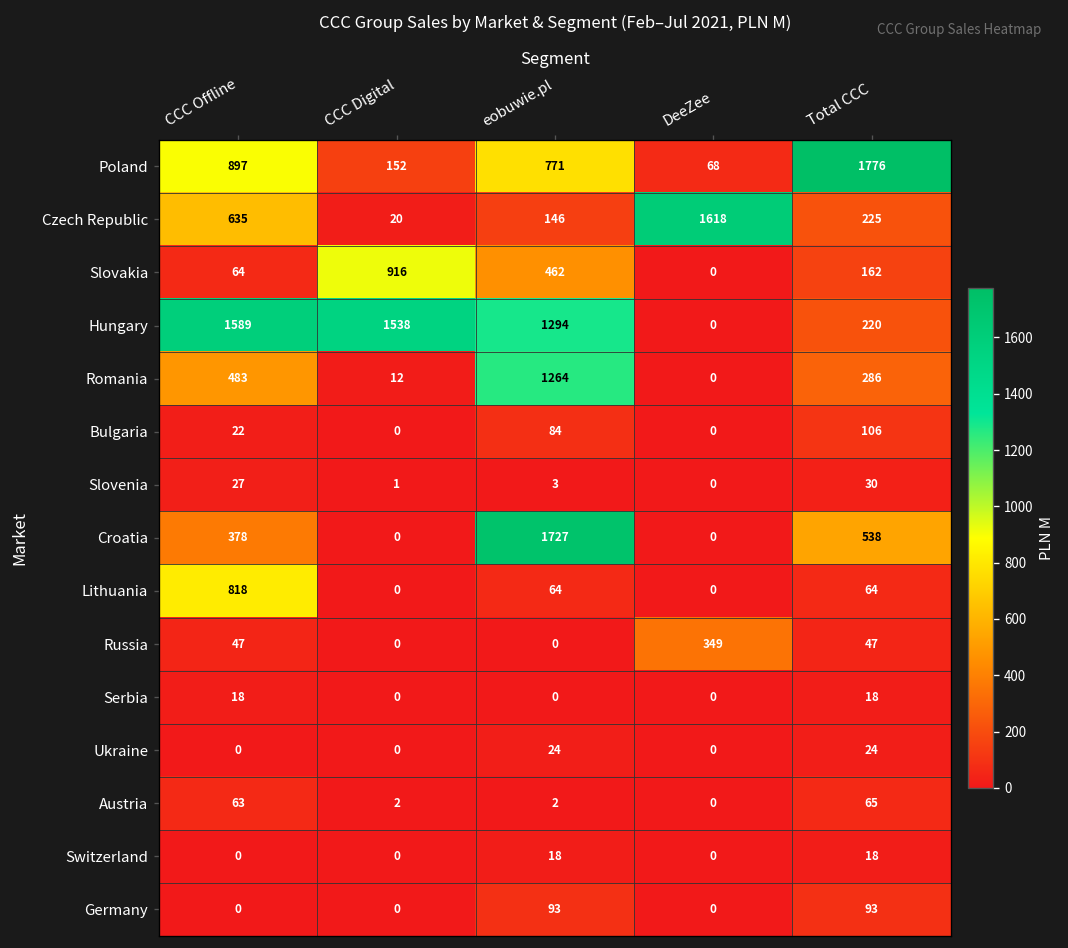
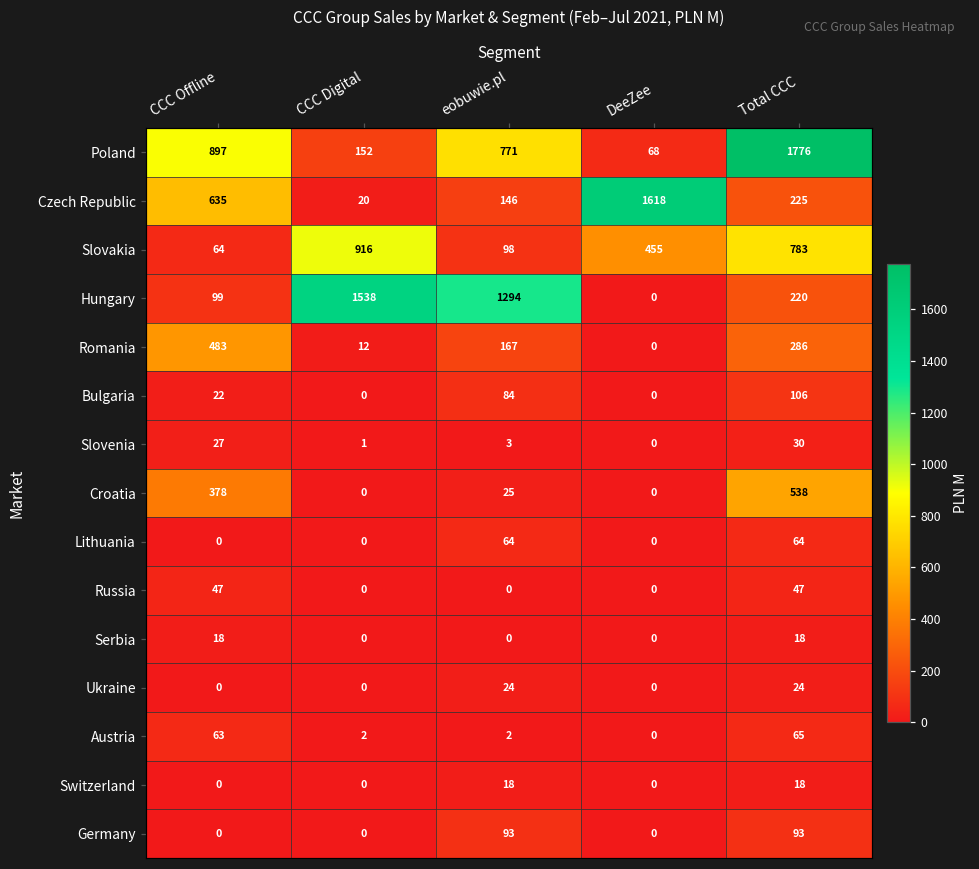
  {
    "Poland": {
      "CCC Offline": 897,
      "CCC Digital": 152,
      "eobuwie.pl": 771,
      "DeeZee": 68,
      "Total CCC": 1776
    },
    "Czech Republic": {
      "CCC Offline": 635,
      "CCC Digital": 20,
      "eobuwie.pl": 146,
      "DeeZee": 1618,
      "Total CCC": 225
    },
    "Slovakia": {
      "CCC Offline": 64,
      "CCC Digital": 916,
-     "eobuwie.pl": 462,
-     "DeeZee": 0,
-     "Total CCC": 162
+     "eobuwie.pl": 98,
+     "DeeZee": 455,
+     "Total CCC": 783
    },
    "Hungary": {
-     "CCC Offline": 1589,
+     "CCC Offline": 99,
      "CCC Digital": 1538,
      "eobuwie.pl": 1294,
      "DeeZee": 0,
      "Total CCC": 220
    },
    "Romania": {
      "CCC Offline": 483,
      "CCC Digital": 12,
-     "eobuwie.pl": 1264,
+     "eobuwie.pl": 167,
      "DeeZee": 0,
      "Total CCC": 286
    },
    "Bulgaria": {
      "CCC Offline": 22,
      "CCC Digital": 0,
      "eobuwie.pl": 84,
      "DeeZee": 0,
      "Total CCC": 106
    },
    "Slovenia": {
      "CCC Offline": 27,
      "CCC Digital": 1,
      "eobuwie.pl": 3,
      "DeeZee": 0,
      "Total CCC": 30
    },
    "Croatia": {
      "CCC Offline": 378,
      "CCC Digital": 0,
-     "eobuwie.pl": 1727,
+     "eobuwie.pl": 25,
      "DeeZee": 0,
      "Total CCC": 538
    },
    "Lithuania": {
-     "CCC Offline": 818,
+     "CCC Offline": 0,
      "CCC Digital": 0,
      "eobuwie.pl": 64,
      "DeeZee": 0,
      "Total CCC": 64
    },
    "Russia": {
      "CCC Offline": 47,
      "CCC Digital": 0,
      "eobuwie.pl": 0,
-     "DeeZee": 349,
+     "DeeZee": 0,
      "Total CCC": 47
    },
    "Serbia": {
      "CCC Offline": 18,
      "CCC Digital": 0,
      "eobuwie.pl": 0,
      "DeeZee": 0,
      "Total CCC": 18
    },
    "Ukraine": {
      "CCC Offline": 0,
      "CCC Digital": 0,
      "eobuwie.pl": 24,
      "DeeZee": 0,
      "Total CCC": 24
    },
    "Austria": {
      "CCC Offline": 63,
      "CCC Digital": 2,
      "eobuwie.pl": 2,
      "DeeZee": 0,
      "Total CCC": 65
    },
    "Switzerland": {
      "CCC Offline": 0,
      "CCC Digital": 0,
      "eobuwie.pl": 18,
      "DeeZee": 0,
      "Total CCC": 18
    },
    "Germany": {
      "CCC Offline": 0,
      "CCC Digital": 0,
      "eobuwie.pl": 93,
      "DeeZee": 0,
      "Total CCC": 93
    }
  }
